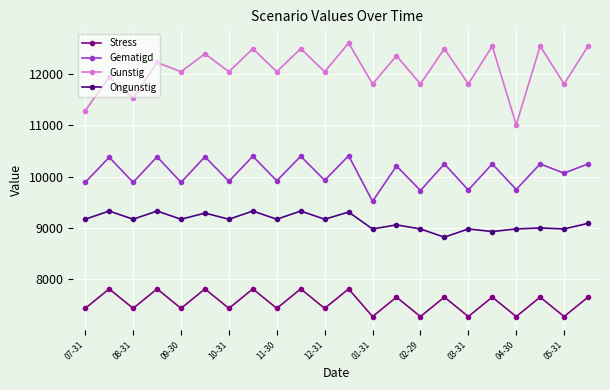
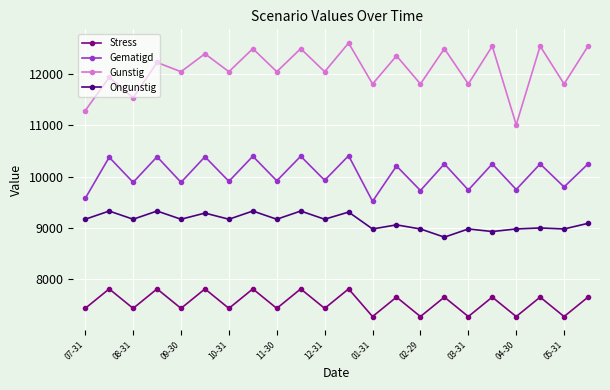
  {
    "Gematigd": {
-     "07-31": 9900,
+     "07-31": 9600,
      "08-31": 9900,
      "09-30": 9900,
      "10-31": 9900,
      "11-30": 9900,
      "12-31": 9900,
      "01-31": 9500,
      "02-29": 9700,
      "03-31": 9700,
      "04-30": 9800,
-     "05-31": 10100
+     "05-31": 9800
    },
    "Gunstig": {
      "07-31": 11300,
      "08-31": 11500,
      "09-30": 12100,
      "10-31": 12100,
      "11-30": 12100,
      "12-31": 12100,
      "01-31": 11800,
      "02-29": 11800,
      "03-31": 11800,
      "04-30": 11000,
      "05-31": 11800
    }
  }
